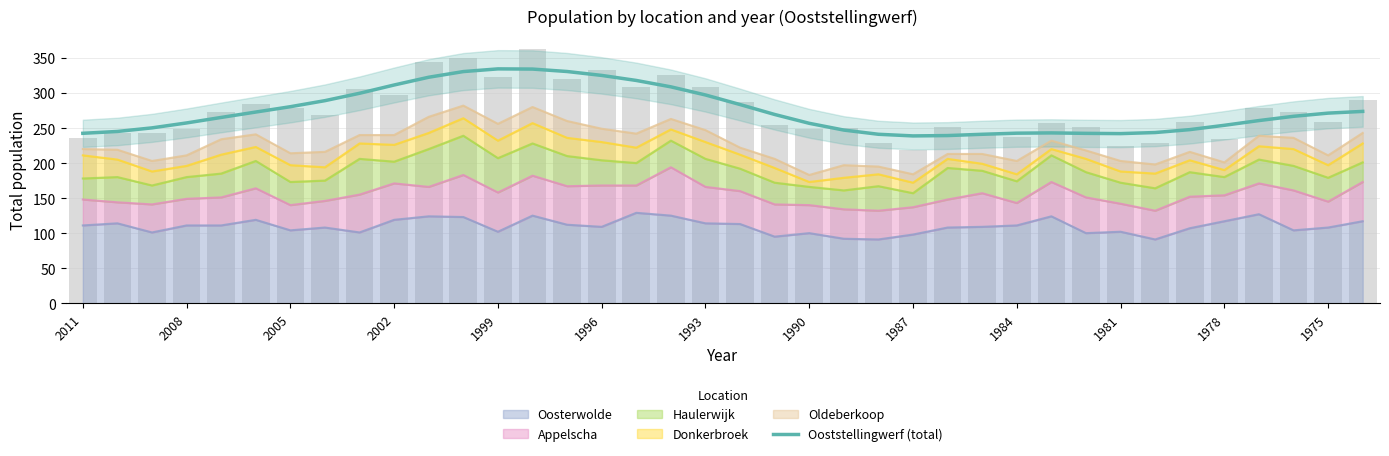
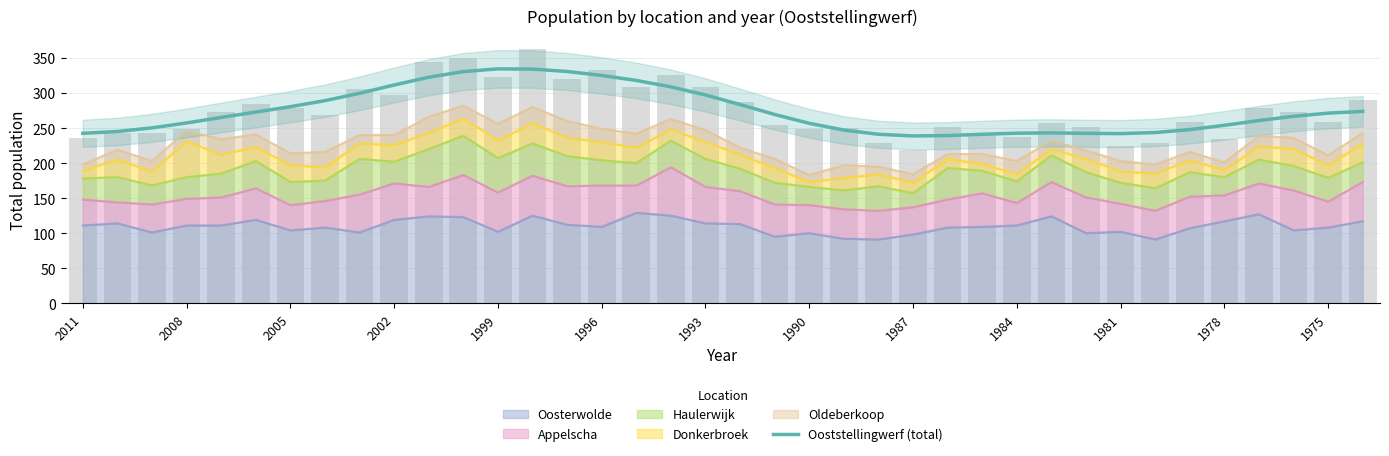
  {
    "Haulerwijk": {
      "2011": 30,
      "2008": 30,
      "2005": 30,
      "2002": 30,
      "1999": 50,
      "1996": 40,
      "1993": 40,
      "1990": 30,
      "1987": 20,
      "1984": 30,
      "1981": 30,
      "1978": 30,
      "1975": 30
    },
    "Donkerbroek": {
-     "2011": 30,
-     "2008": 20,
+     "2011": 10,
+     "2008": 50,
      "2005": 20,
      "2002": 20,
      "1999": 30,
      "1996": 30,
      "1993": 20,
      "1990": 10,
      "1987": 20,
      "1984": 10,
      "1981": 20,
      "1978": 10,
      "1975": 20
    }
  }
